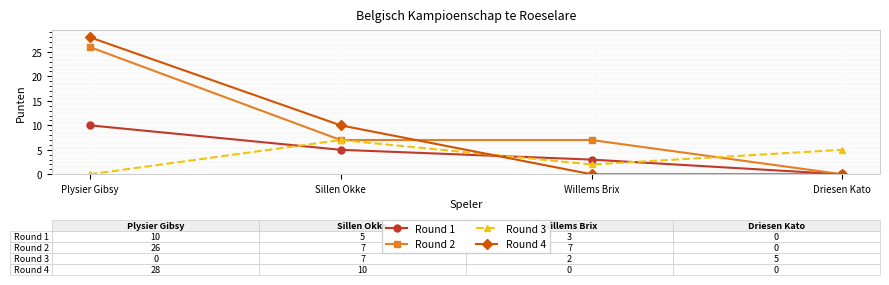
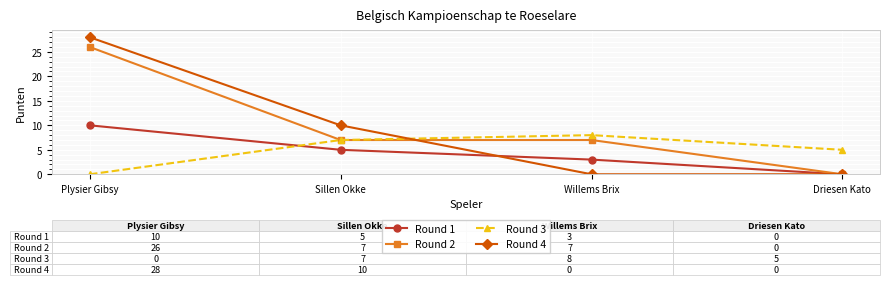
  {
    "Round 3": {
-     "Willems Brix": 2
+     "Willems Brix": 8
    }
  }
